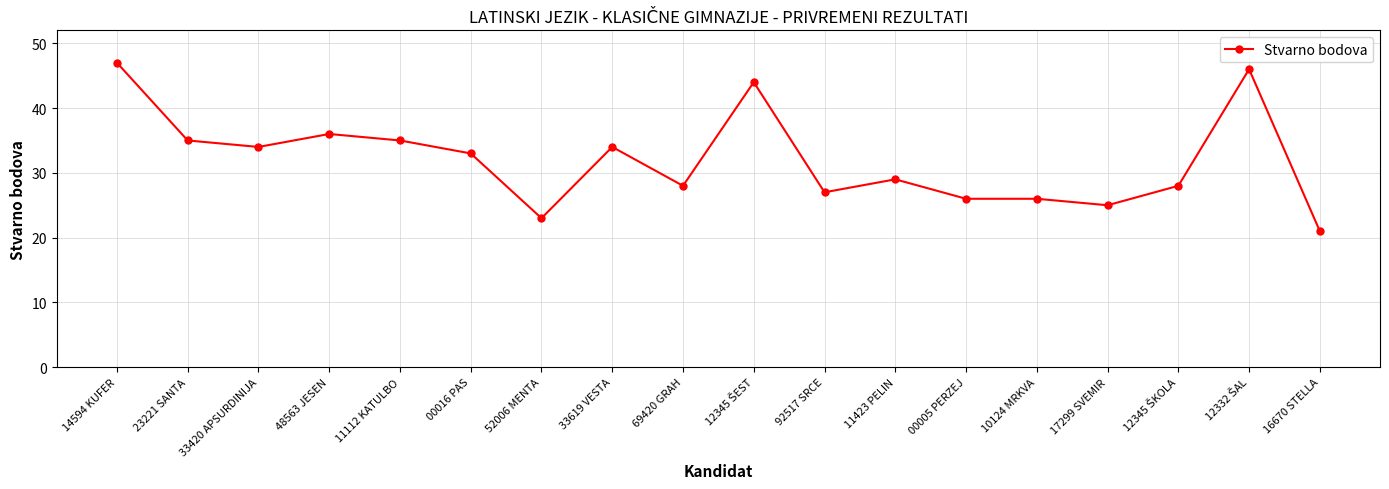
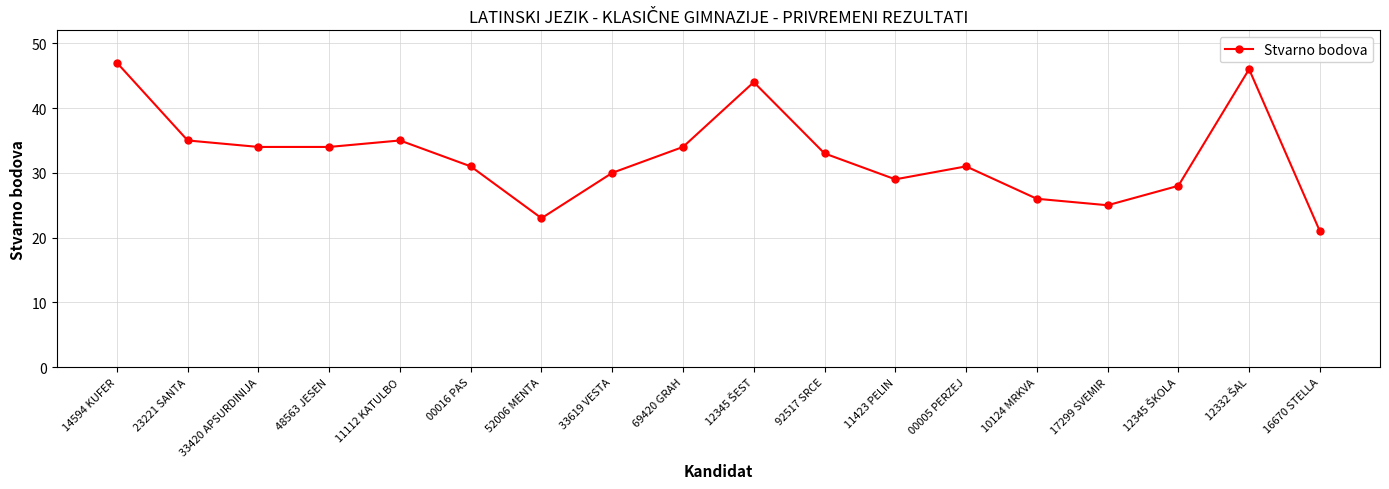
  {
    "14594 KUFER": 47,
    "23221 SANTA": 35,
    "33420 APSURDINIJA": 34,
-   "48563 JESEN": 36,
+   "48563 JESEN": 34,
    "11112 KATULBO": 35,
-   "00016 PAS": 33,
+   "00016 PAS": 31,
    "52006 MENTA": 23,
-   "33619 VESTA": 34,
-   "69420 GRAH": 28,
+   "33619 VESTA": 30,
+   "69420 GRAH": 34,
    "12345 ŠEST": 44,
-   "92517 SRCE": 27,
+   "92517 SRCE": 33,
    "11423 PELIN": 29,
-   "00005 PERZEJ": 26,
+   "00005 PERZEJ": 31,
    "10124 MRKVA": 26,
    "17299 SVEMIR": 25,
    "12345 ŠKOLA": 28,
    "12332 ŠAL": 46,
    "16670 STELLA": 21
  }
